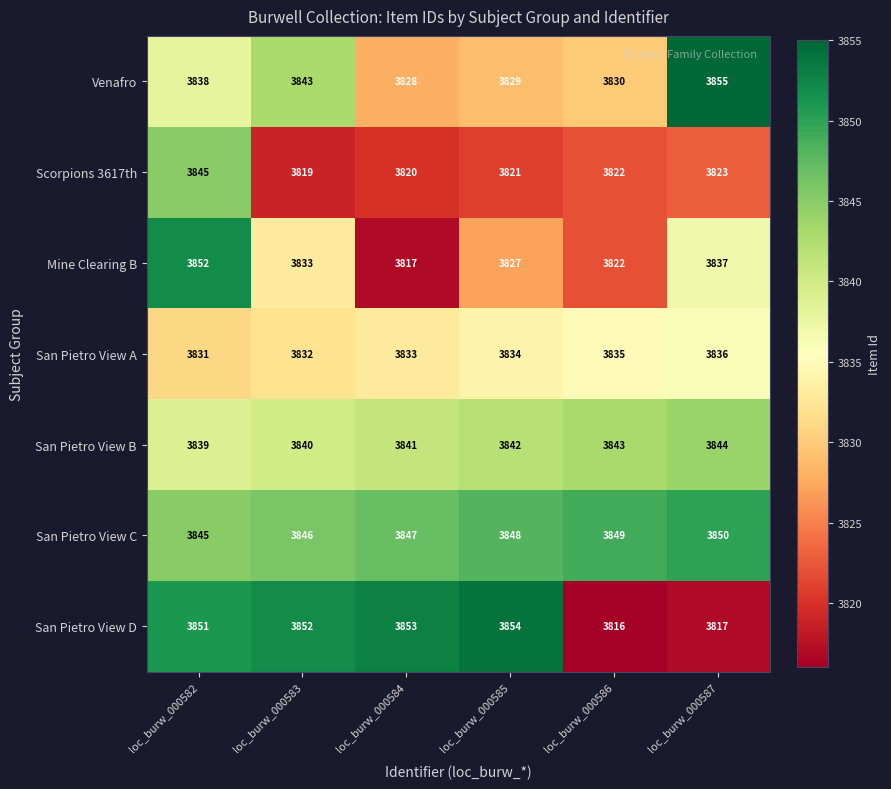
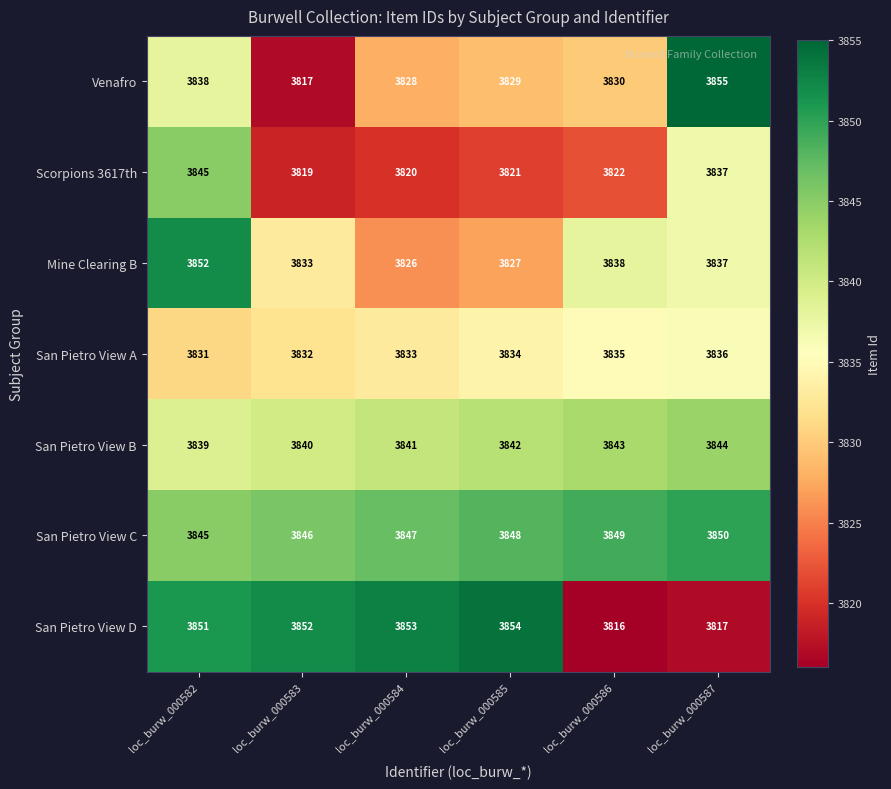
  {
    "Venafro": {
      "loc_burw_000582": 3838,
-     "loc_burw_000583": 3843,
+     "loc_burw_000583": 3817,
      "loc_burw_000584": 3828,
      "loc_burw_000585": 3829,
      "loc_burw_000586": 3830
    },
    "Scorpions 3617th": {
      "loc_burw_000582": 3845,
      "loc_burw_000583": 3819,
      "loc_burw_000584": 3820,
      "loc_burw_000585": 3821,
      "loc_burw_000586": 3822,
-     "loc_burw_000587": 3823
+     "loc_burw_000587": 3837
    },
    "Mine Clearing B": {
      "loc_burw_000582": 3852,
      "loc_burw_000583": 3833,
-     "loc_burw_000584": 3817,
+     "loc_burw_000584": 3826,
      "loc_burw_000585": 3827,
-     "loc_burw_000586": 3822,
+     "loc_burw_000586": 3838,
      "loc_burw_000587": 3837
    },
    "San Pietro View A": {
      "loc_burw_000582": 3831,
      "loc_burw_000583": 3832,
      "loc_burw_000584": 3833,
      "loc_burw_000585": 3834,
      "loc_burw_000586": 3835,
      "loc_burw_000587": 3836
    },
    "San Pietro View B": {
      "loc_burw_000582": 3839,
      "loc_burw_000583": 3840,
      "loc_burw_000584": 3841,
      "loc_burw_000585": 3842,
      "loc_burw_000586": 3843,
      "loc_burw_000587": 3844
    },
    "San Pietro View C": {
      "loc_burw_000582": 3845,
      "loc_burw_000583": 3846,
      "loc_burw_000584": 3847,
      "loc_burw_000585": 3848,
      "loc_burw_000586": 3849,
      "loc_burw_000587": 3850
    },
    "San Pietro View D": {
      "loc_burw_000582": 3851,
      "loc_burw_000583": 3852,
      "loc_burw_000584": 3853,
      "loc_burw_000585": 3854,
      "loc_burw_000586": 3816,
      "loc_burw_000587": 3817
    }
  }
